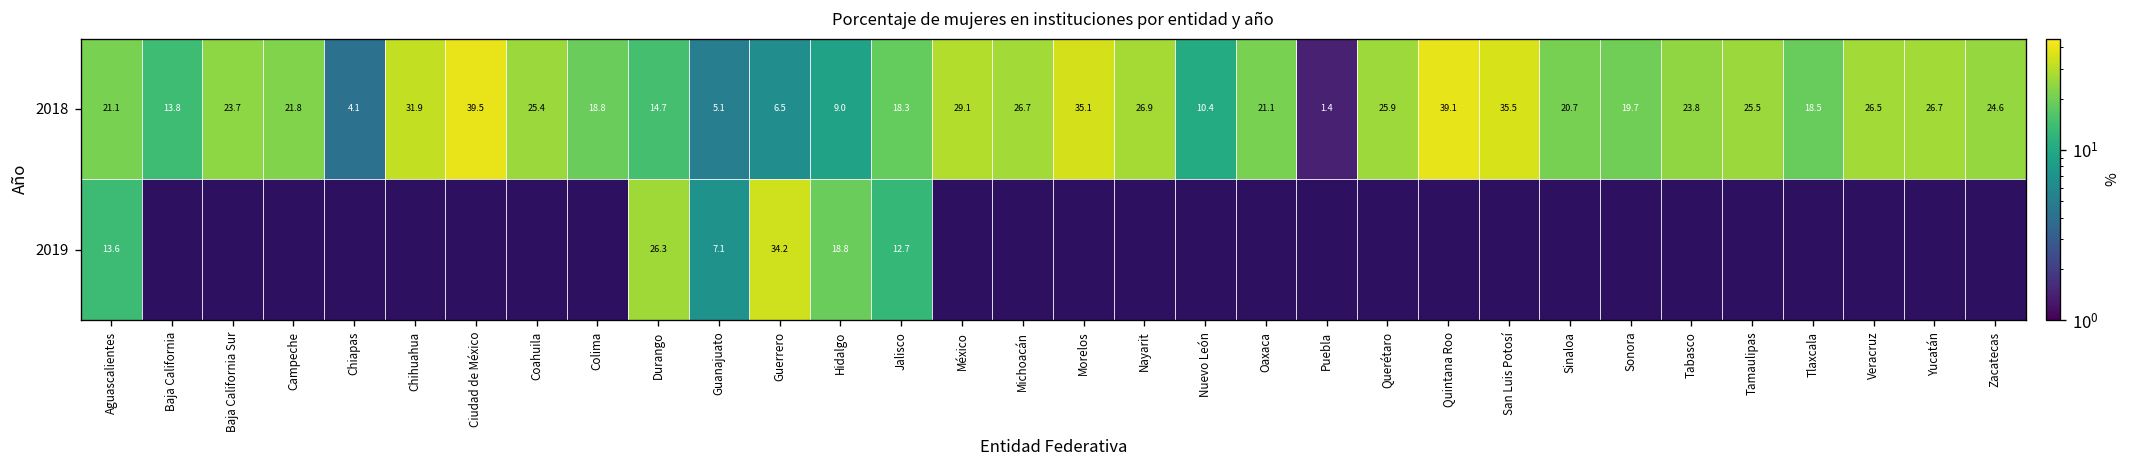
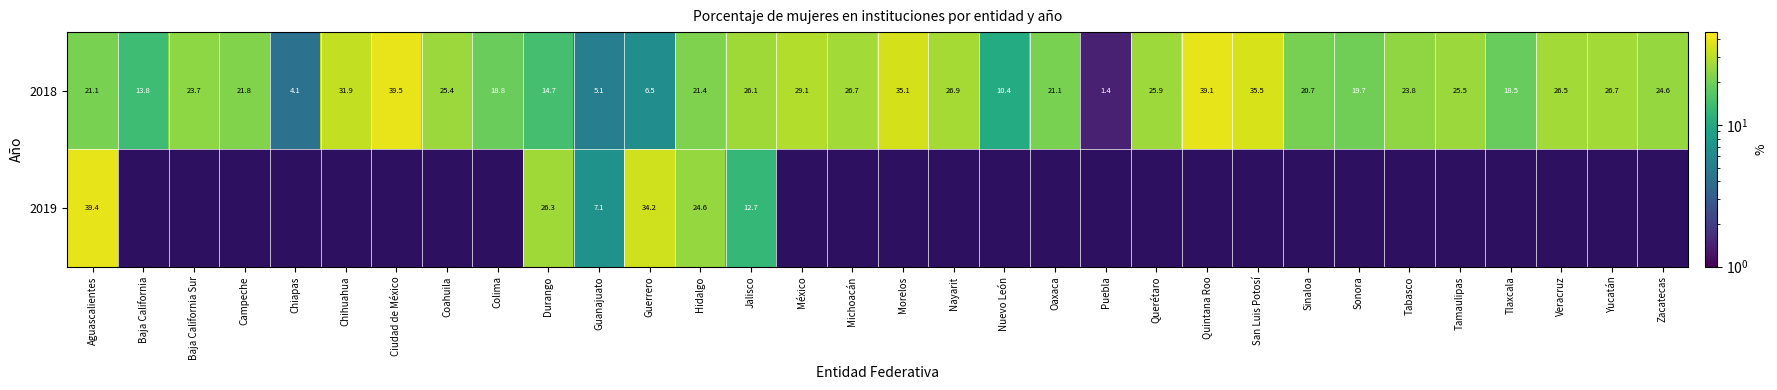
  {
    "2018": {
      "Aguascalientes": 21.1,
      "Baja California": 13.8,
      "Baja California Sur": 23.7,
      "Campeche": 21.8,
      "Chiapas": 4.1,
      "Chihuahua": 31.9,
      "Ciudad de México": 39.5,
      "Coahuila": 25.4,
      "Colima": 18.8,
      "Durango": 14.7,
      "Guanajuato": 5.1,
      "Guerrero": 6.5,
-     "Hidalgo": 9.0,
-     "Jalisco": 18.3,
+     "Hidalgo": 21.4,
+     "Jalisco": 26.1,
      "México": 29.1,
      "Michoacán": 26.7,
      "Morelos": 35.1,
      "Nayarit": 26.9,
      "Nuevo León": 10.4,
      "Oaxaca": 21.1,
      "Puebla": 1.4,
      "Querétaro": 25.9,
      "Quintana Roo": 39.1,
      "San Luis Potosí": 35.5,
      "Sinaloa": 20.7,
      "Sonora": 19.7,
      "Tabasco": 23.8,
      "Tamaulipas": 25.5,
      "Tlaxcala": 18.5,
      "Veracruz": 26.5,
      "Yucatán": 26.7,
      "Zacatecas": 24.6
    },
    "2019": {
-     "Aguascalientes": 13.6,
+     "Aguascalientes": 39.4,
      "Durango": 26.3,
      "Guanajuato": 7.1,
      "Guerrero": 34.2,
-     "Hidalgo": 18.8,
+     "Hidalgo": 24.6,
      "Jalisco": 12.7
    }
  }
